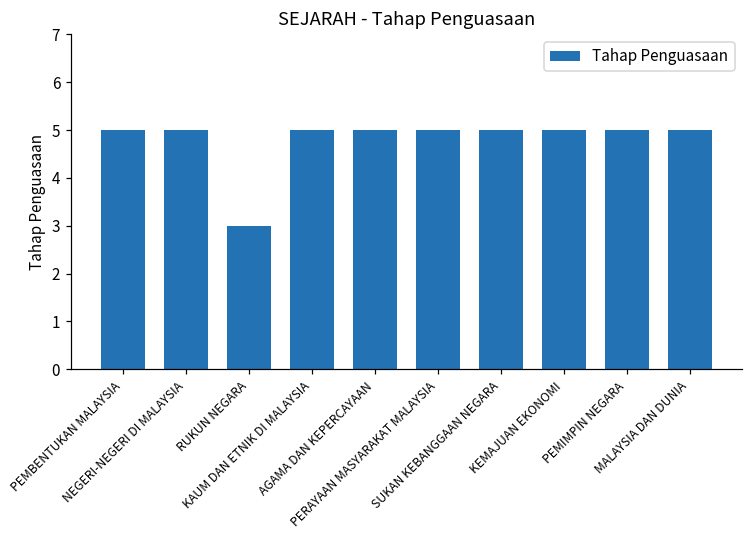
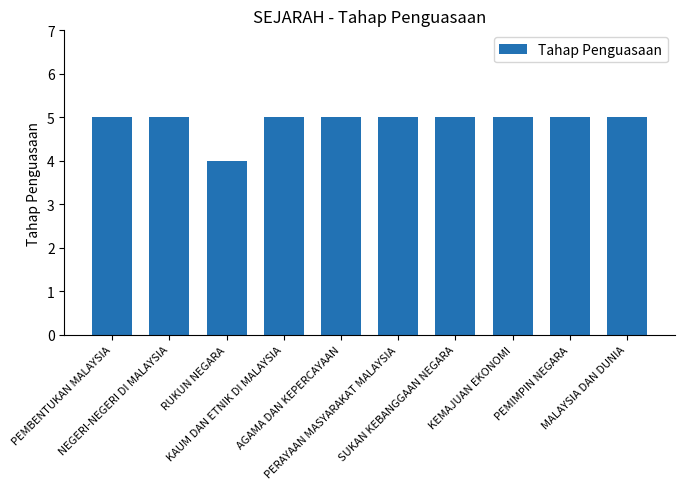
  {
    "PEMBENTUKAN MALAYSIA": 5,
    "NEGERI-NEGERI DI MALAYSIA": 5,
-   "RUKUN NEGARA": 3,
+   "RUKUN NEGARA": 4,
    "KAUM DAN ETNIK DI MALAYSIA": 5,
    "AGAMA DAN KEPERCAYAAN": 5,
    "PERAYAAN MASYARAKAT MALAYSIA": 5,
    "SUKAN KEBANGGAAN NEGARA": 5,
    "KEMAJUAN EKONOMI": 5,
    "PEMIMPIN NEGARA": 5,
    "MALAYSIA DAN DUNIA": 5
  }
